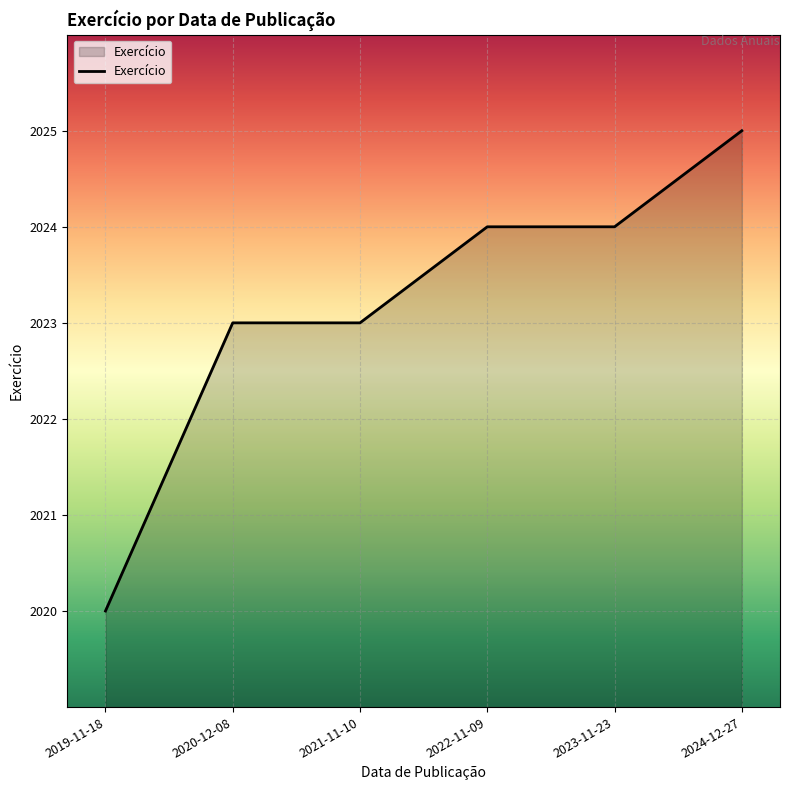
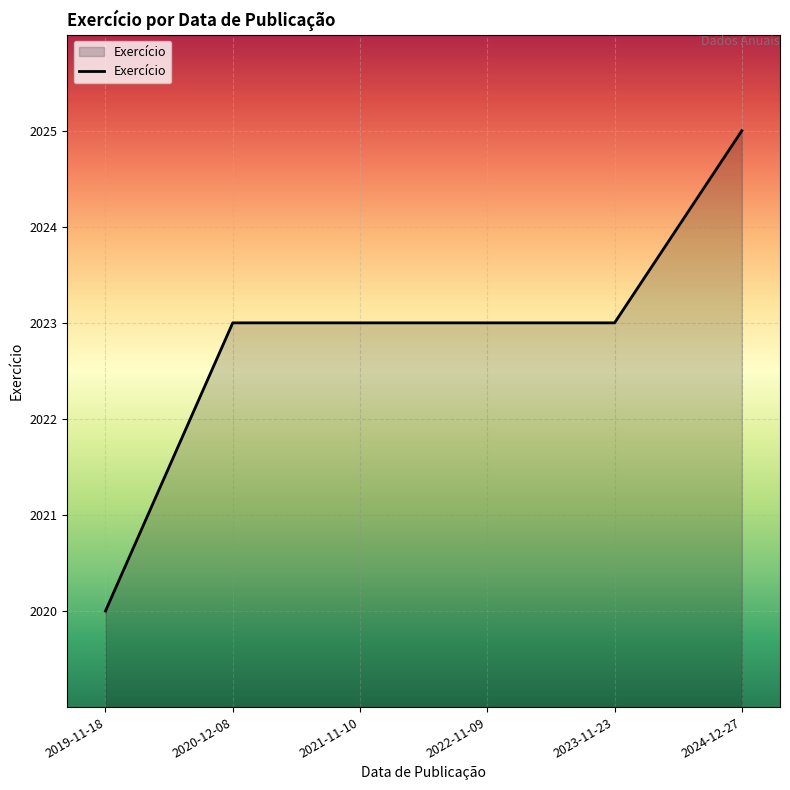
  {
    "2019-11-18": 2020,
    "2020-12-08": 2023,
    "2021-11-10": 2023,
-   "2022-11-09": 2024,
-   "2023-11-23": 2024,
+   "2022-11-09": 2023,
+   "2023-11-23": 2023,
    "2024-12-27": 2025
  }
